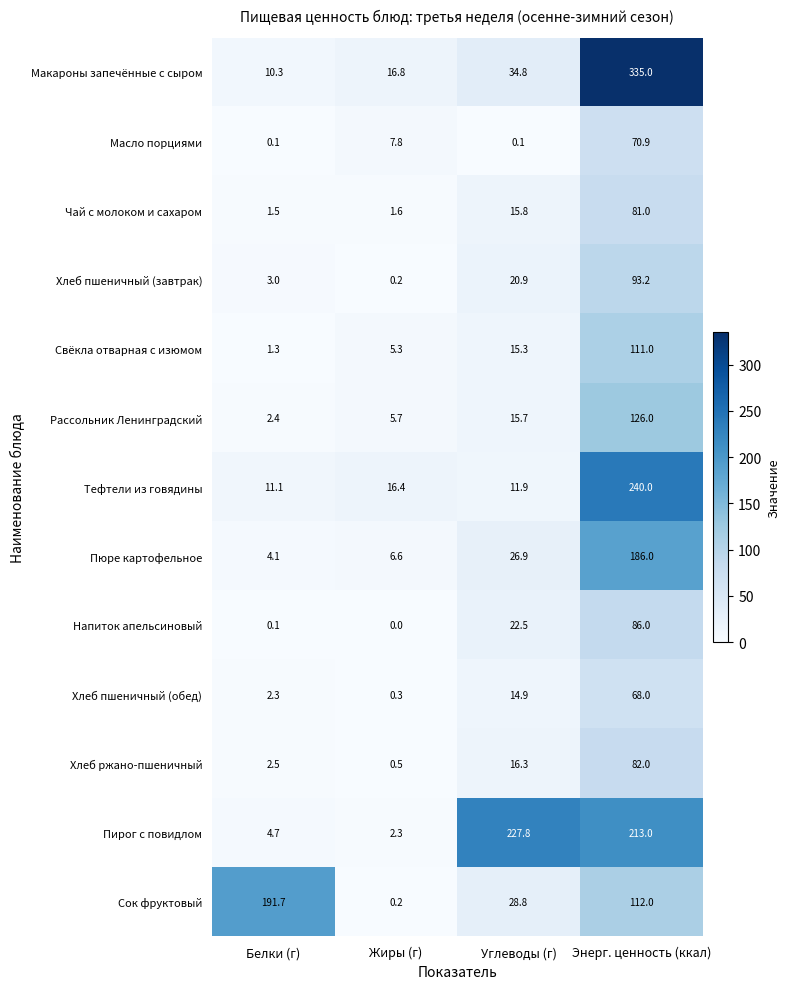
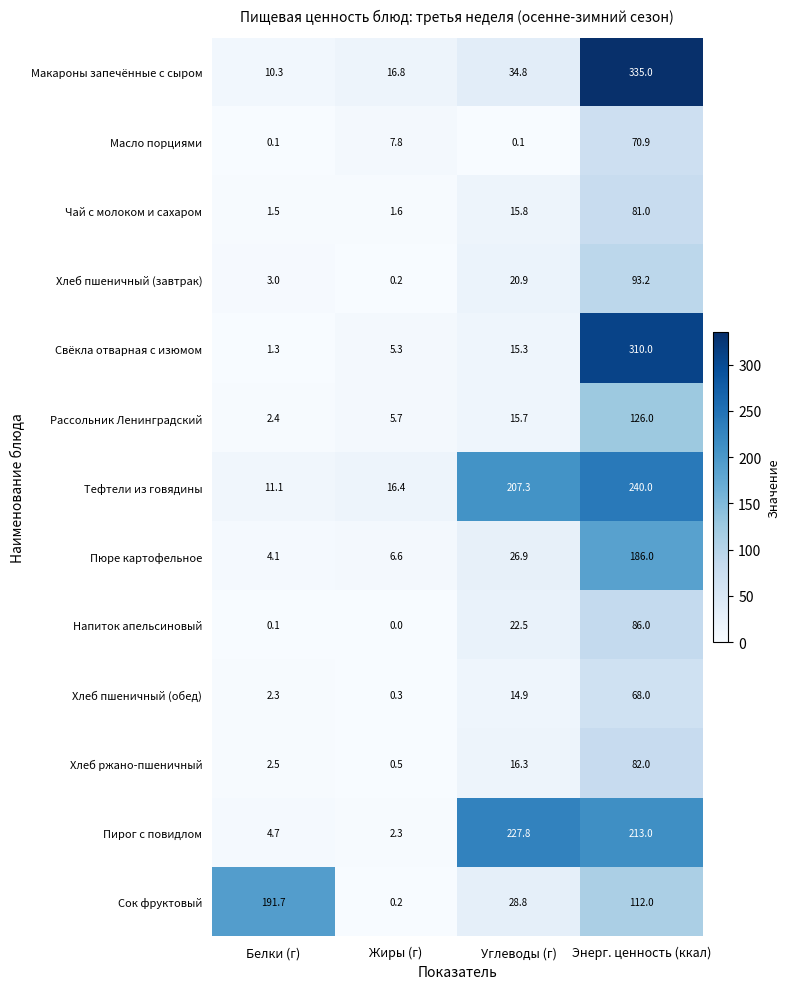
  {
    "Макароны запечённые с сыром": {
      "Белки (г)": 10.3,
      "Жиры (г)": 16.8,
      "Углеводы (г)": 34.8,
      "Энерг. ценность (ккал)": 335.0
    },
    "Масло порциями": {
      "Белки (г)": 0.1,
      "Жиры (г)": 7.8,
      "Углеводы (г)": 0.1,
      "Энерг. ценность (ккал)": 70.9
    },
    "Чай с молоком и сахаром": {
      "Белки (г)": 1.5,
      "Жиры (г)": 1.6,
      "Углеводы (г)": 15.8,
      "Энерг. ценность (ккал)": 81.0
    },
    "Хлеб пшеничный (завтрак)": {
      "Белки (г)": 3.0,
      "Жиры (г)": 0.2,
      "Углеводы (г)": 20.9,
      "Энерг. ценность (ккал)": 93.2
    },
    "Свёкла отварная с изюмом": {
      "Белки (г)": 1.3,
      "Жиры (г)": 5.3,
      "Углеводы (г)": 15.3,
-     "Энерг. ценность (ккал)": 111.0
+     "Энерг. ценность (ккал)": 310.0
    },
    "Рассольник Ленинградский": {
      "Белки (г)": 2.4,
      "Жиры (г)": 5.7,
      "Углеводы (г)": 15.7,
      "Энерг. ценность (ккал)": 126.0
    },
    "Тефтели из говядины": {
      "Белки (г)": 11.1,
      "Жиры (г)": 16.4,
-     "Углеводы (г)": 11.9,
+     "Углеводы (г)": 207.3,
      "Энерг. ценность (ккал)": 240.0
    },
    "Пюре картофельное": {
      "Белки (г)": 4.1,
      "Жиры (г)": 6.6,
      "Углеводы (г)": 26.9,
      "Энерг. ценность (ккал)": 186.0
    },
    "Напиток апельсиновый": {
      "Белки (г)": 0.1,
      "Жиры (г)": 0.0,
      "Углеводы (г)": 22.5,
      "Энерг. ценность (ккал)": 86.0
    },
    "Хлеб пшеничный (обед)": {
      "Белки (г)": 2.3,
      "Жиры (г)": 0.3,
      "Углеводы (г)": 14.9,
      "Энерг. ценность (ккал)": 68.0
    },
    "Хлеб ржано-пшеничный": {
      "Белки (г)": 2.5,
      "Жиры (г)": 0.5,
      "Углеводы (г)": 16.3,
      "Энерг. ценность (ккал)": 82.0
    },
    "Пирог с повидлом": {
      "Белки (г)": 4.7,
      "Жиры (г)": 2.3,
      "Углеводы (г)": 227.8,
      "Энерг. ценность (ккал)": 213.0
    },
    "Сок фруктовый": {
      "Белки (г)": 191.7,
      "Жиры (г)": 0.2,
      "Углеводы (г)": 28.8,
      "Энерг. ценность (ккал)": 112.0
    }
  }
